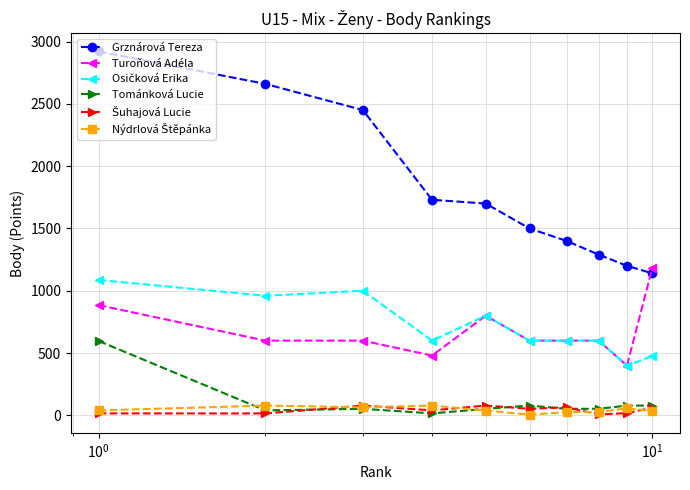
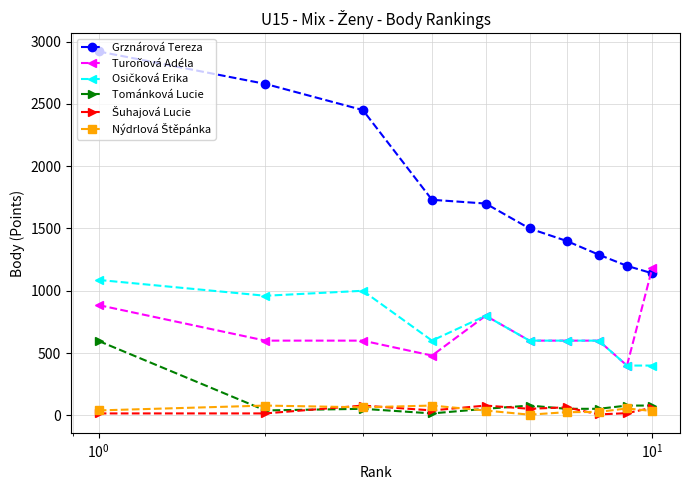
  {
    "Grznárová Tereza": {
      "10^1": 1140
    },
    "Turoňová Adéla": {
      "10^0": 890,
      "10^1": 1180
    },
    "Osičková Erika": {
      "10^0": 1090,
-     "10^1": 480
+     "10^1": 400
    },
    "Tománková Lucie": {
      "10^0": 600
    },
    "Šuhajová Lucie": {
      "10^0": 20
    },
    "Nýdrlová Štěpánka": {
      "10^0": 40,
      "10^1": 40
    }
  }
